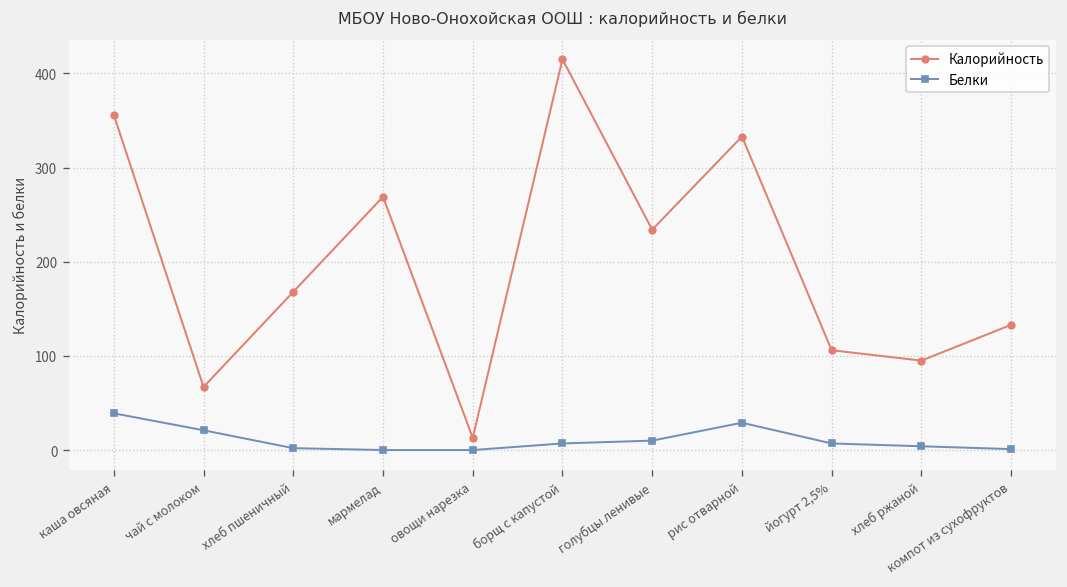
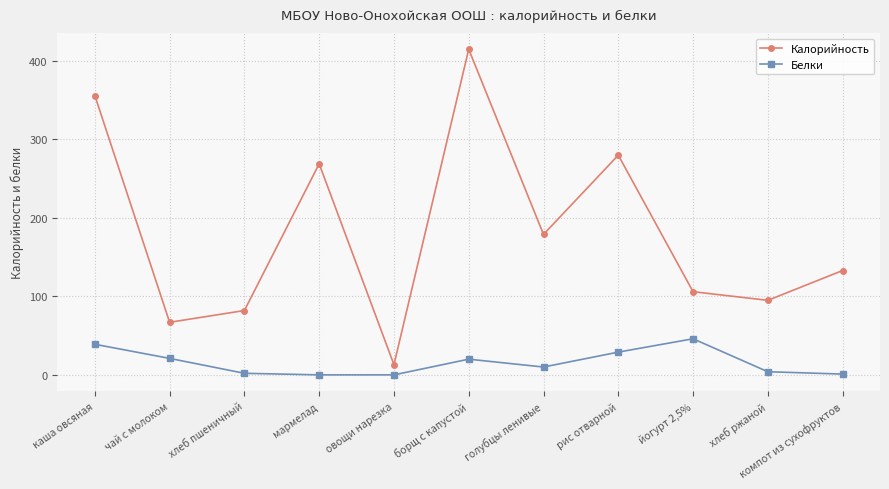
  {
    "Калорийность": {
      "каша овсяная": 360,
      "чай с молоком": 70,
-     "хлеб пшеничный": 170,
+     "хлеб пшеничный": 80,
      "мармелад": 270,
      "овощи нарезка": 10,
      "борщ с капустой": 420,
-     "голубцы ленивые": 230,
-     "рис отварной": 330,
+     "голубцы ленивые": 180,
+     "рис отварной": 280,
      "йогурт 2,5%": 110,
      "хлеб ржаной": 100,
      "компот из сухофруктов": 130
    },
    "Белки": {
      "каша овсяная": 40,
      "чай с молоком": 20,
      "хлеб пшеничный": 0,
      "мармелад": 0,
      "овощи нарезка": 0,
-     "борщ с капустой": 10,
+     "борщ с капустой": 20,
      "голубцы ленивые": 10,
      "рис отварной": 30,
-     "йогурт 2,5%": 10,
+     "йогурт 2,5%": 50,
      "хлеб ржаной": 0,
      "компот из сухофруктов": 0
    }
  }
